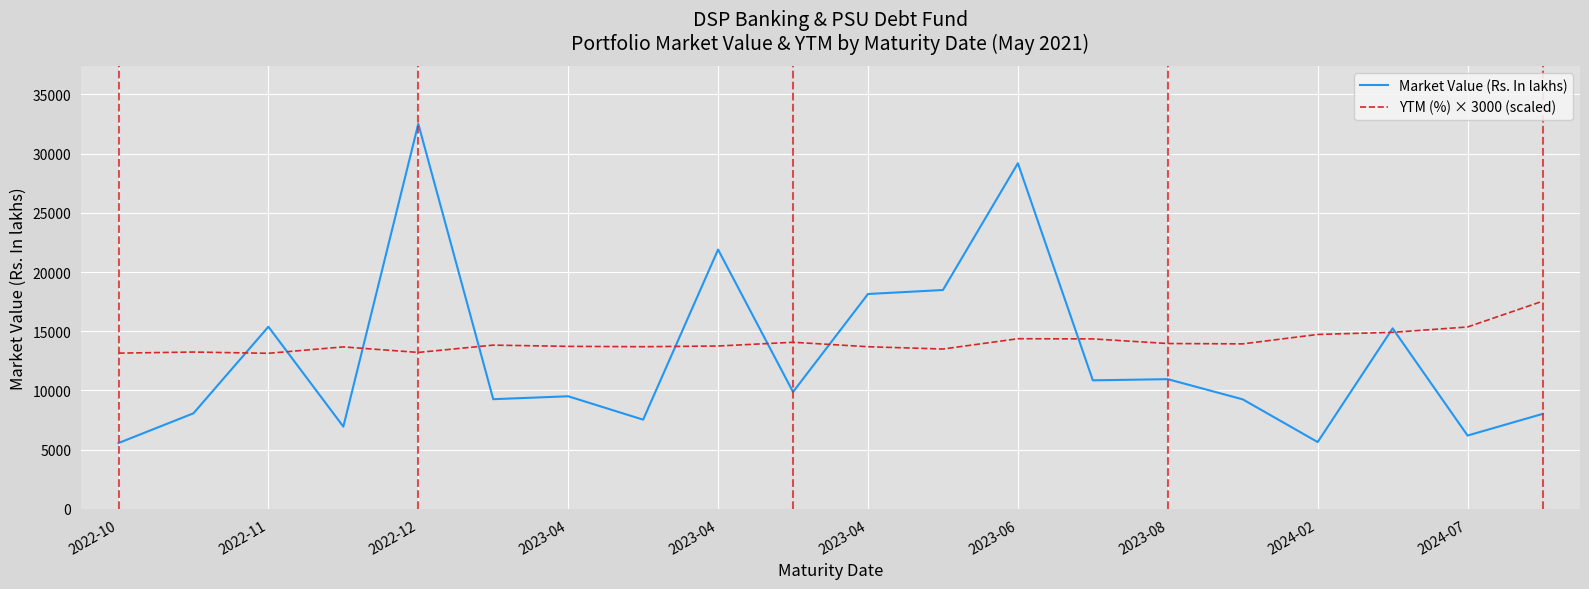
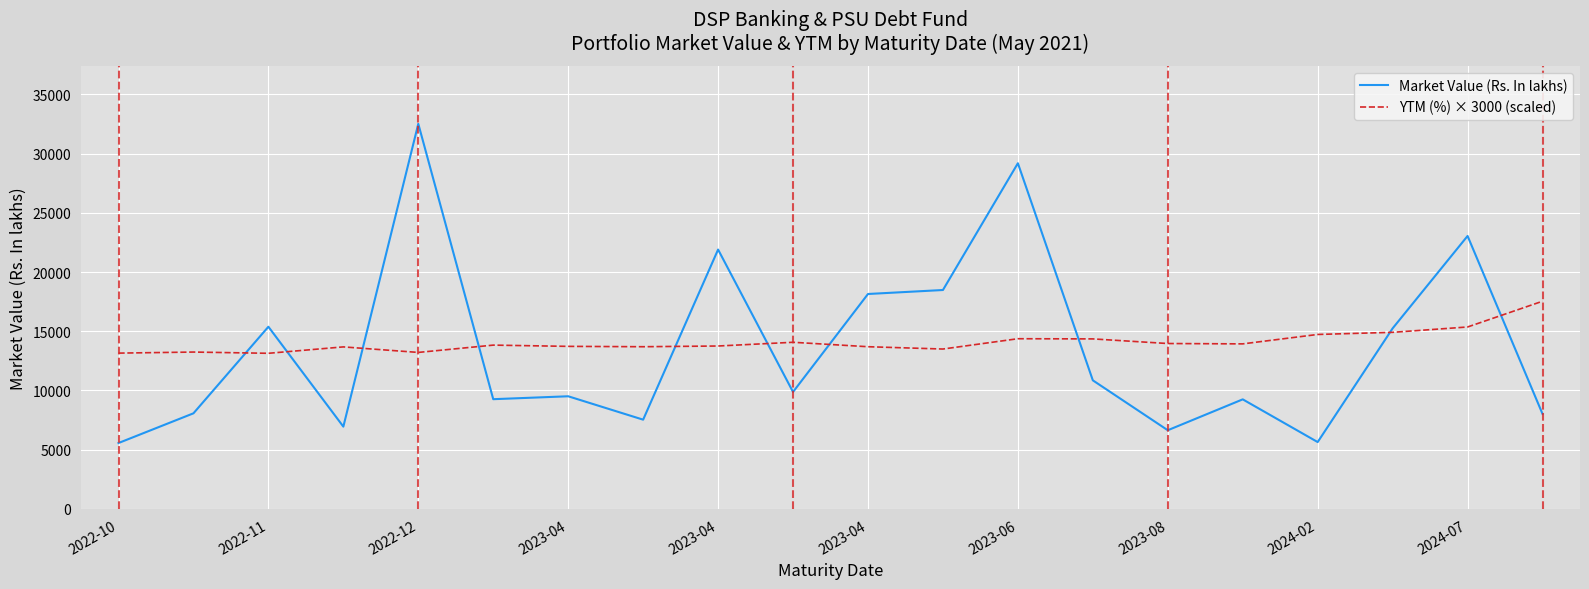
  {
    "Market Value (Rs. In lakhs)": {
      "2022-10": 5600,
      "2022-11": 15400,
      "2022-12": 32500,
      "2023-06": 29200,
-     "2023-08": 11000,
+     "2023-08": 6600,
      "2024-02": 5600,
-     "2024-07": 6200
+     "2024-07": 23000
    },
    "YTM (%) × 3000 (scaled)": {
      "2022-10": 13200,
      "2022-11": 13100,
      "2022-12": 13200,
      "2023-06": 14400,
      "2023-08": 14000,
      "2024-02": 14700,
      "2024-07": 15400
    }
  }
